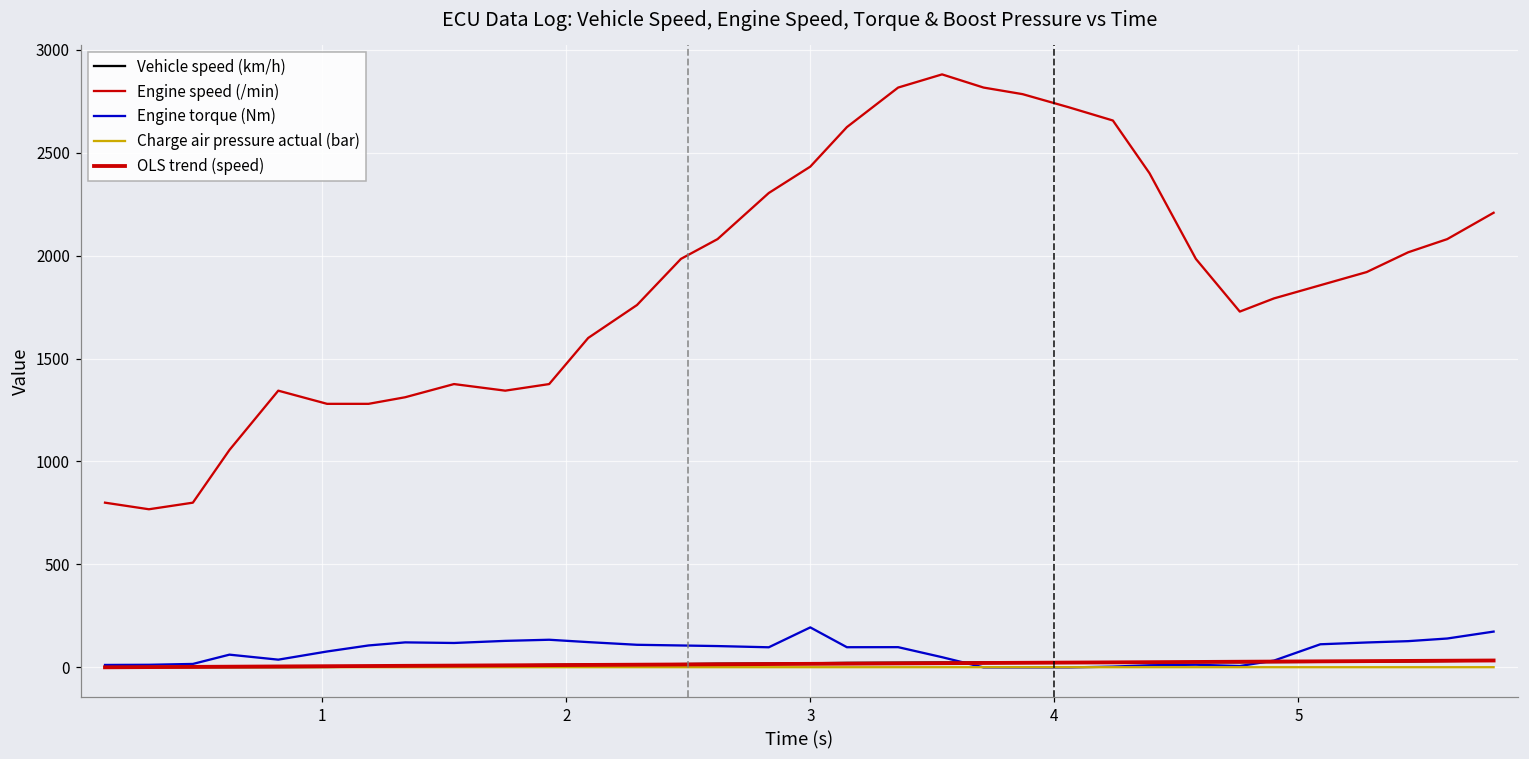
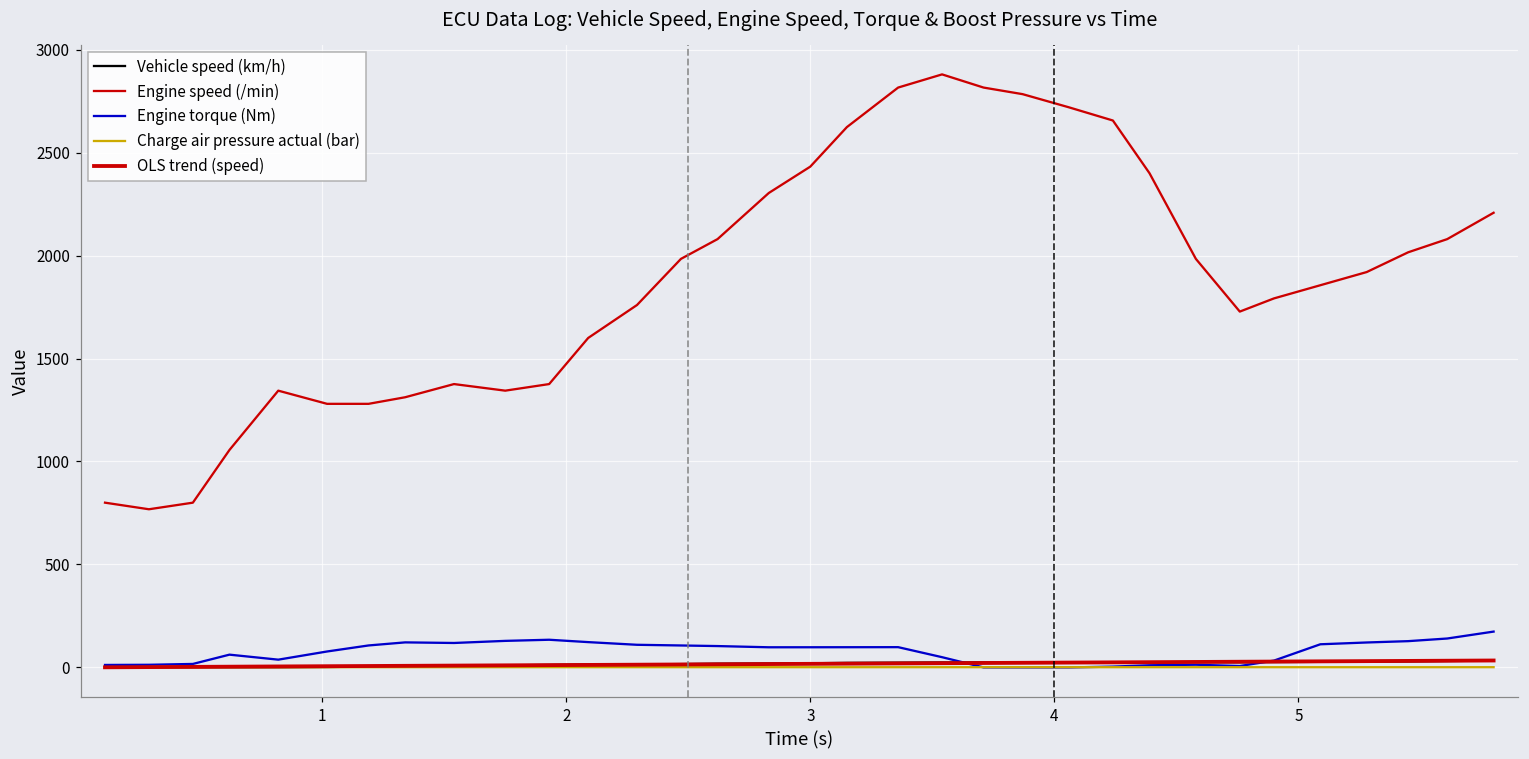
  {
    "Engine torque (Nm)": {
-     "3": 190
+     "3": 100
    },
    "Charge air pressure actual (bar)": {
      "3": 0
    }
  }
